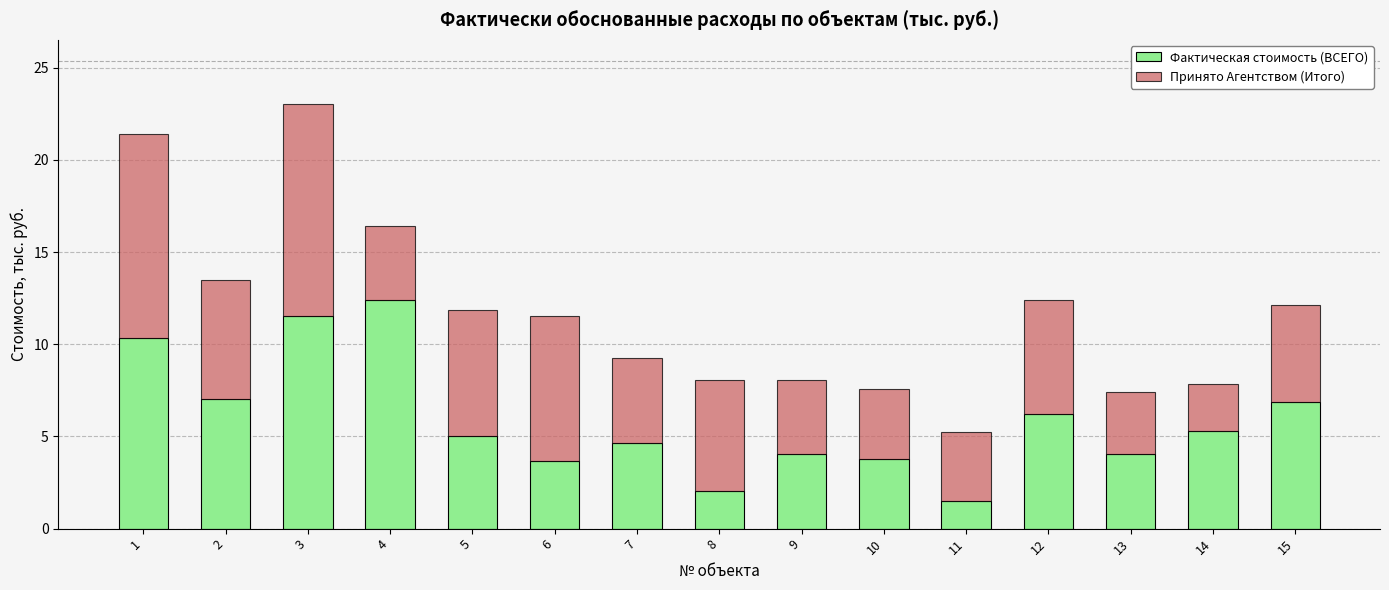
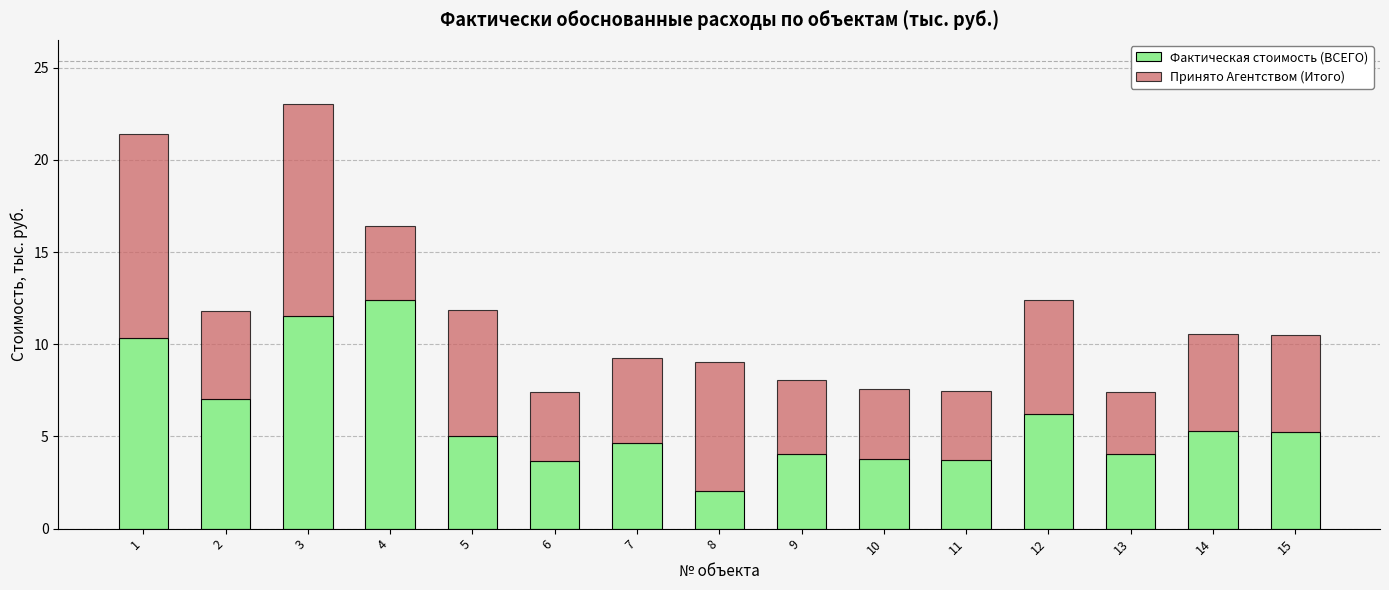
  {
    "Фактическая стоимость (ВСЕГО)": {
      "1": 10.3,
      "2": 7.0,
      "3": 11.5,
      "4": 12.4,
      "5": 5.0,
      "6": 3.7,
      "7": 4.6,
      "8": 2.0,
      "9": 4.0,
      "10": 3.8,
-     "11": 1.5,
+     "11": 3.7,
      "12": 6.2,
      "13": 4.0,
      "14": 5.3,
-     "15": 6.9
+     "15": 5.2
    },
    "Принято Агентством (Итого)": {
      "1": 11.1,
-     "2": 6.4,
+     "2": 4.8,
      "3": 11.5,
      "4": 4.0,
      "5": 6.9,
-     "6": 7.9,
+     "6": 3.7,
      "7": 4.6,
-     "8": 6.1,
+     "8": 7.0,
      "9": 4.0,
      "10": 3.8,
      "11": 3.7,
      "12": 6.2,
      "13": 3.4,
-     "14": 2.6,
+     "14": 5.3,
      "15": 5.2
    }
  }
